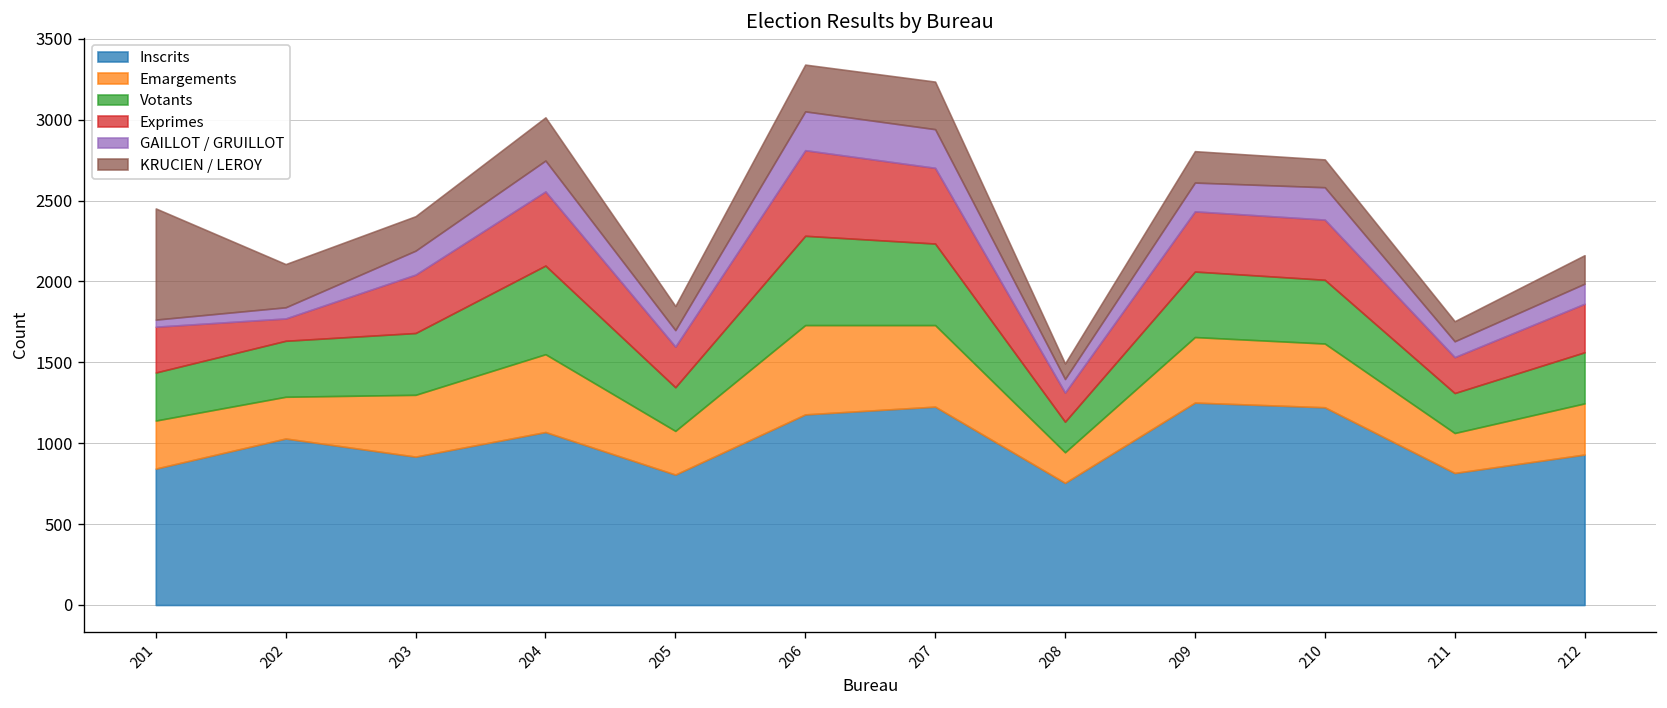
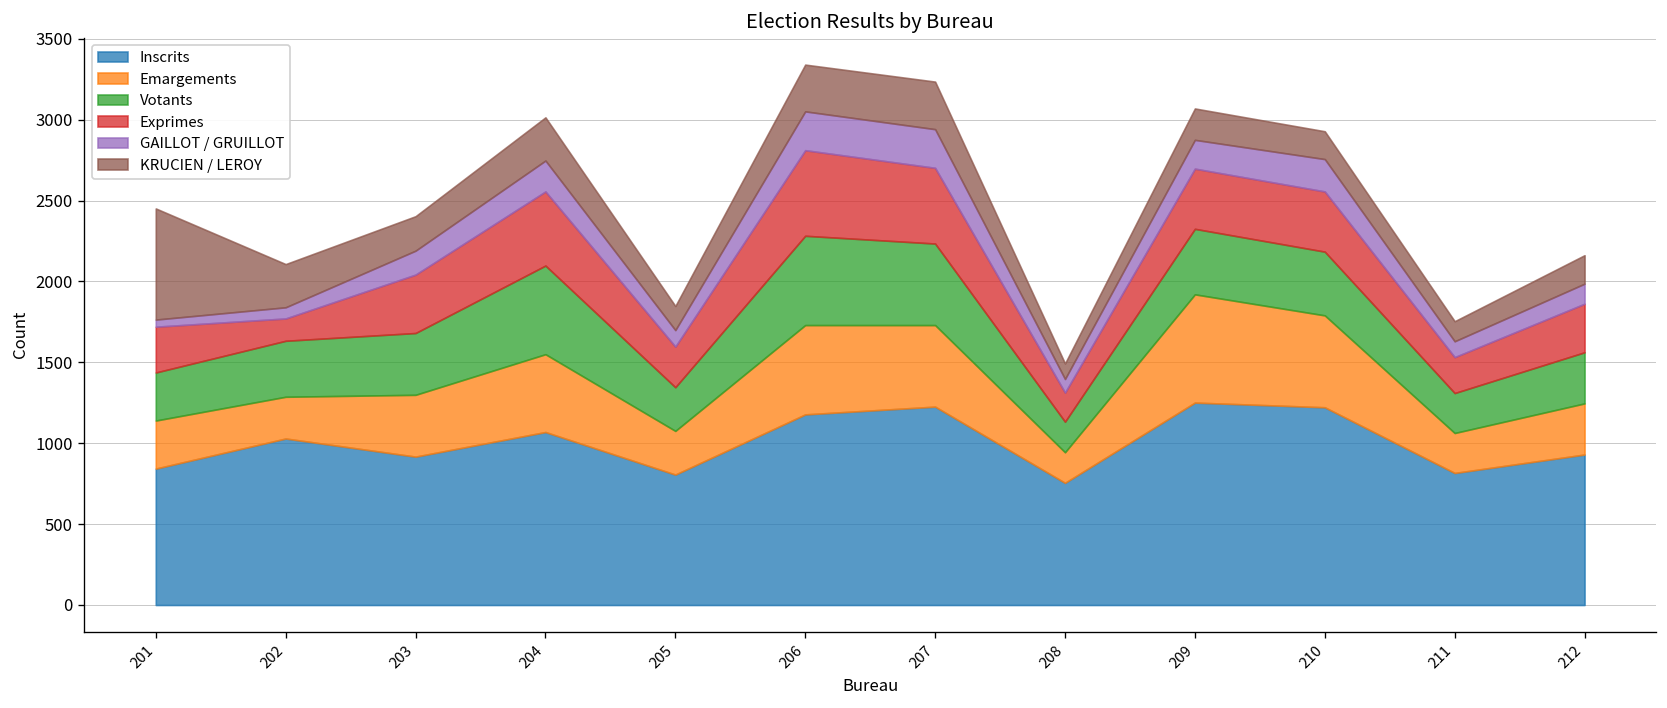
  {
    "Inscrits": {
      "201": 840,
      "202": 1030,
      "203": 920,
      "204": 1070,
      "205": 810,
      "206": 1180,
      "207": 1230,
      "208": 760,
      "209": 1250,
      "210": 1220,
      "211": 820,
      "212": 930
    },
    "Emargements": {
      "201": 300,
      "202": 260,
      "203": 380,
      "204": 480,
      "205": 270,
      "206": 550,
      "207": 500,
      "208": 190,
-     "209": 410,
-     "210": 390,
+     "209": 670,
+     "210": 570,
      "211": 250,
      "212": 320
    },
    "Votants": {
      "201": 300,
      "202": 350,
      "203": 380,
      "204": 550,
      "205": 270,
      "206": 550,
      "207": 500,
      "208": 190,
      "209": 410,
      "210": 390,
      "211": 250,
      "212": 320
    },
    "Exprimes": {
      "201": 280,
      "202": 140,
      "203": 360,
      "204": 460,
      "205": 250,
      "206": 530,
      "207": 470,
      "208": 180,
      "209": 370,
      "210": 370,
      "211": 220,
      "212": 300
    },
    "GAILLOT / GRUILLOT": {
      "201": 40,
      "202": 70,
      "203": 150,
      "204": 190,
      "205": 100,
      "206": 240,
      "207": 240,
      "208": 80,
      "209": 180,
      "210": 200,
      "211": 100,
      "212": 120
    },
    "KRUCIEN / LEROY": {
      "201": 690,
      "202": 270,
      "203": 210,
      "204": 270,
      "205": 150,
      "206": 290,
      "207": 290,
      "208": 100,
      "209": 190,
      "210": 170,
      "211": 120,
      "212": 180
    }
  }
